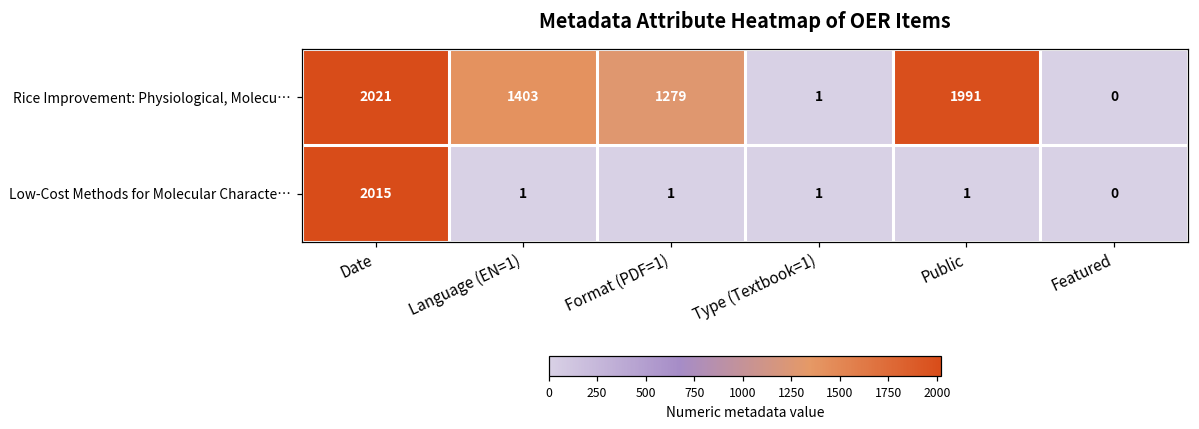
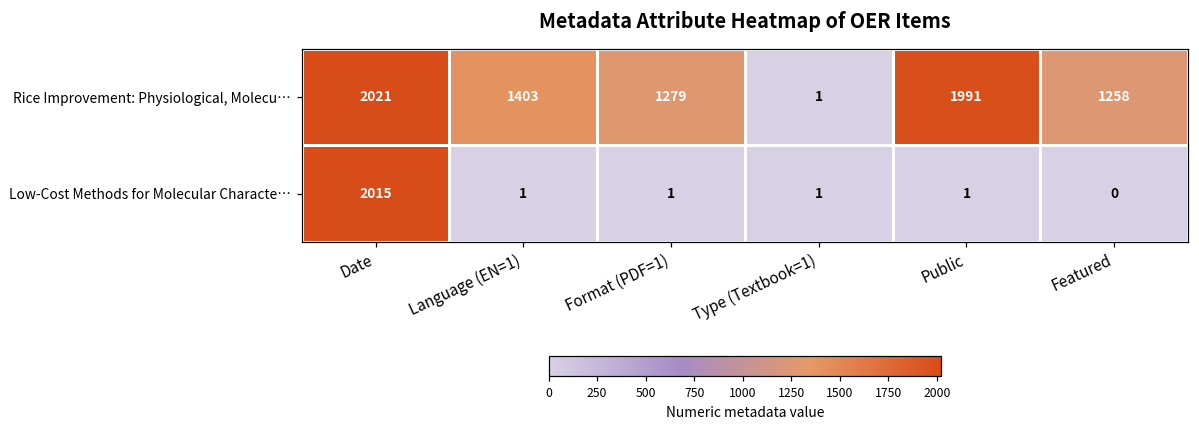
  {
    "Rice Improvement: Physiological, Molecu…": {
      "Date": 2021,
      "Language (EN=1)": 1403,
      "Format (PDF=1)": 1279,
      "Type (Textbook=1)": 1,
      "Public": 1991,
-     "Featured": 0
+     "Featured": 1258
    },
    "Low-Cost Methods for Molecular Characte…": {
      "Date": 2015,
      "Language (EN=1)": 1,
      "Format (PDF=1)": 1,
      "Type (Textbook=1)": 1,
      "Public": 1,
      "Featured": 0
    }
  }
